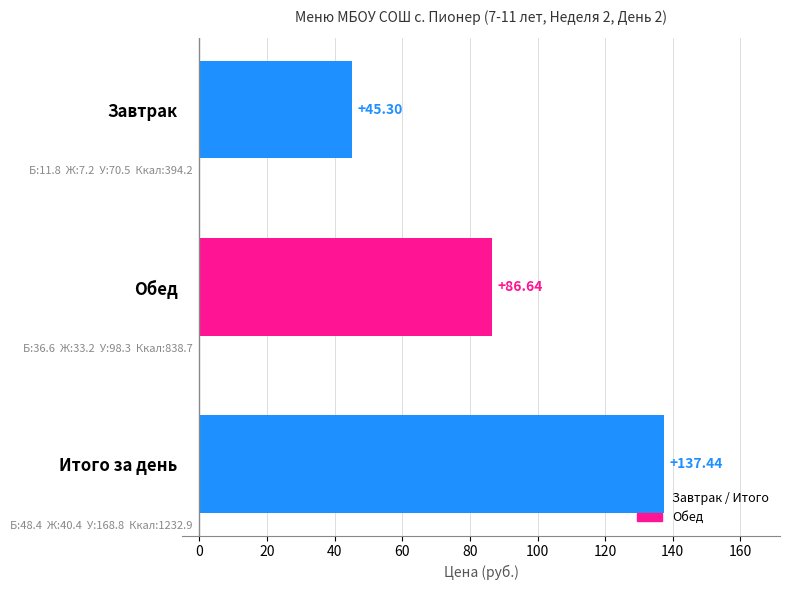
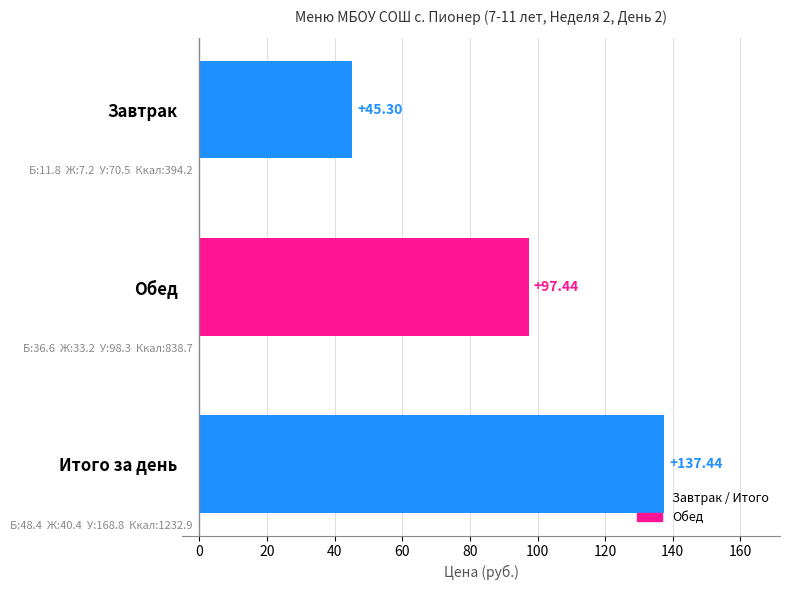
  {
    "Завтрак": "+45.30",
-   "Обед": "+86.64",
+   "Обед": "+97.44",
    "Итого за день": "+137.44"
  }
